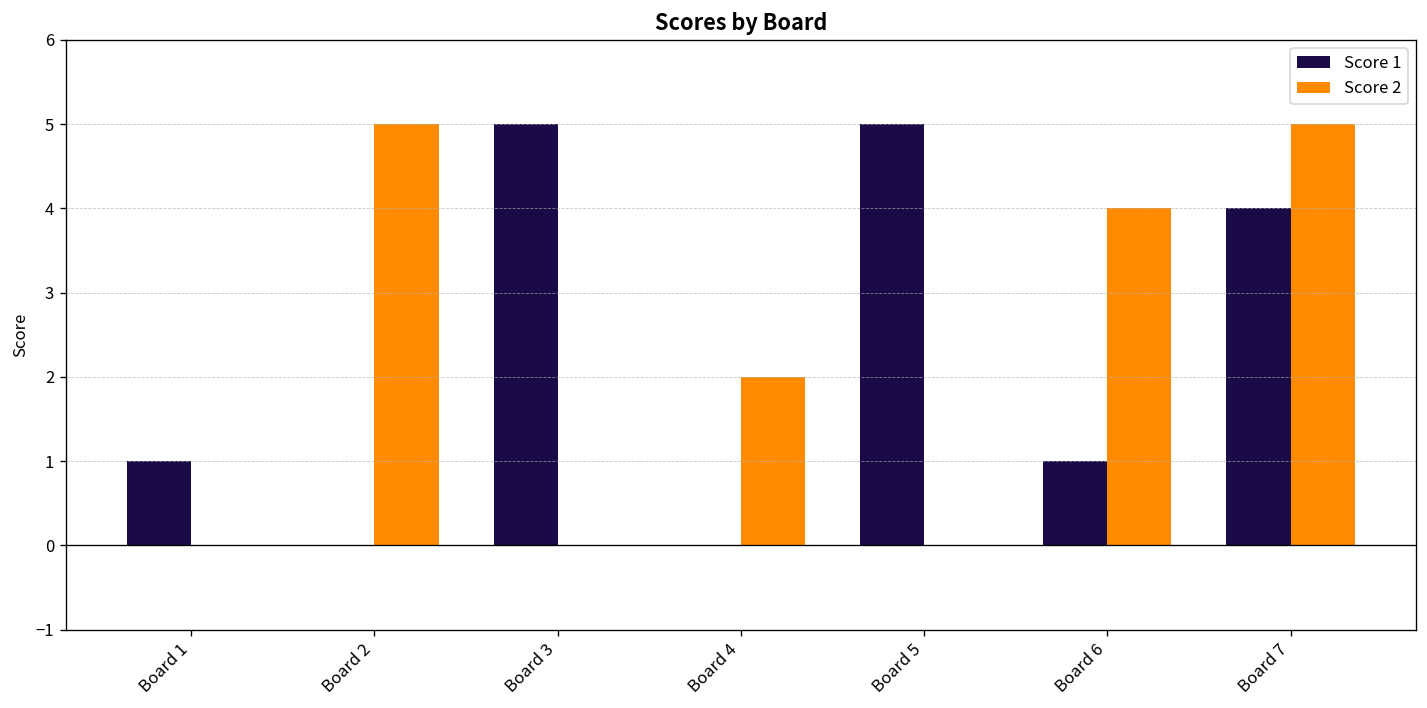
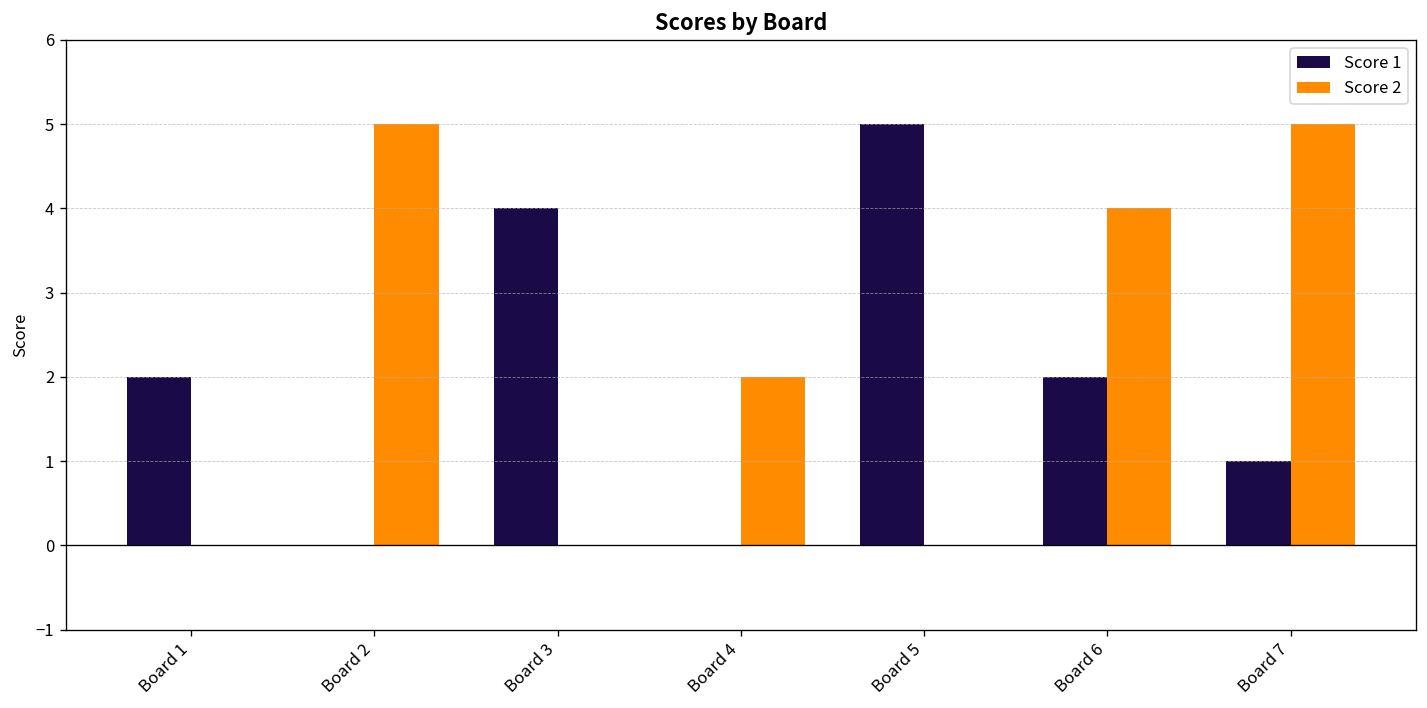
  {
    "Score 1": {
-     "Board 1": 1,
+     "Board 1": 2,
      "Board 2": 0,
-     "Board 3": 5,
+     "Board 3": 4,
      "Board 4": 0,
      "Board 5": 5,
-     "Board 6": 1,
-     "Board 7": 4
+     "Board 6": 2,
+     "Board 7": 1
    },
    "Score 2": {
      "Board 1": 0,
      "Board 2": 5,
      "Board 3": 0,
      "Board 4": 2,
      "Board 5": 0,
      "Board 6": 4,
      "Board 7": 5
    }
  }
